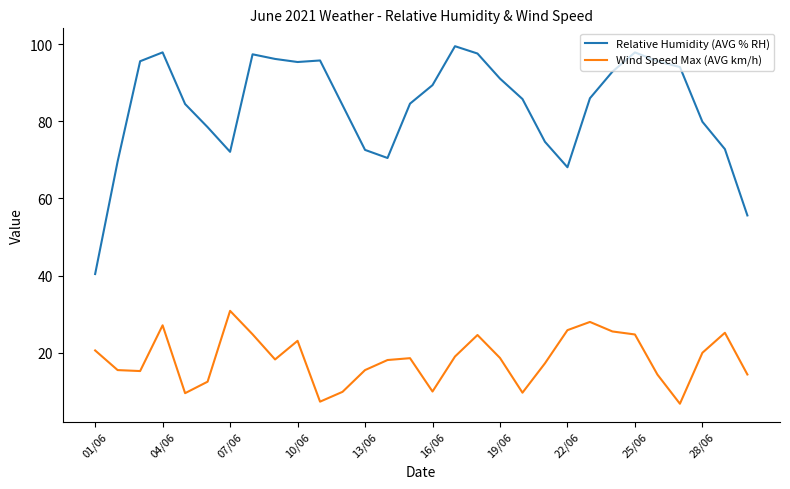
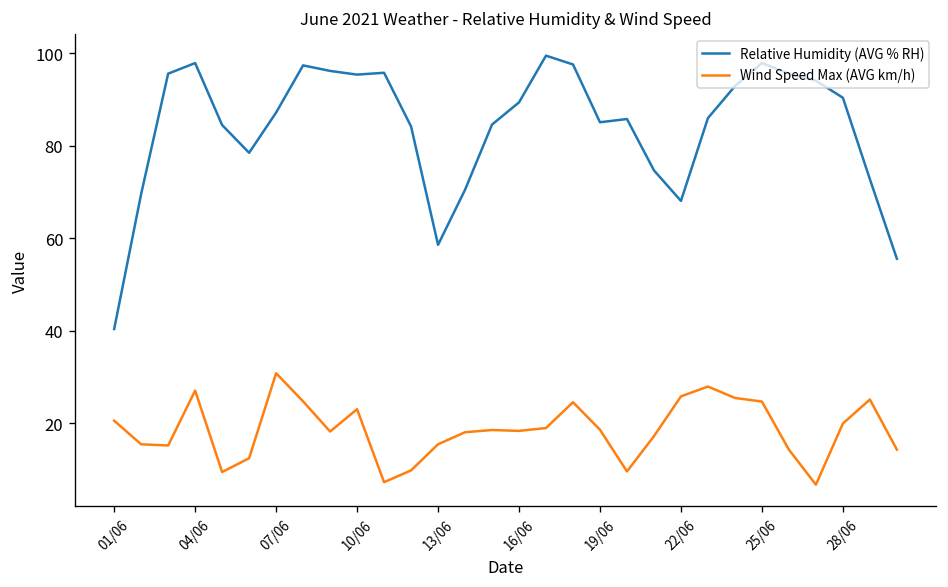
  {
    "Relative Humidity (AVG % RH)": {
      "01/06": 40,
      "04/06": 98,
-     "07/06": 72,
+     "07/06": 87,
      "10/06": 95,
-     "13/06": 73,
+     "13/06": 59,
      "16/06": 89,
-     "19/06": 91,
+     "19/06": 85,
      "22/06": 68,
-     "28/06": 80
+     "28/06": 90
    },
    "Wind Speed Max (AVG km/h)": {
      "01/06": 21,
      "04/06": 27,
      "07/06": 31,
      "10/06": 23,
      "13/06": 15,
-     "16/06": 10,
+     "16/06": 18,
      "19/06": 19,
      "22/06": 26,
      "25/06": 25,
      "28/06": 20
    }
  }
